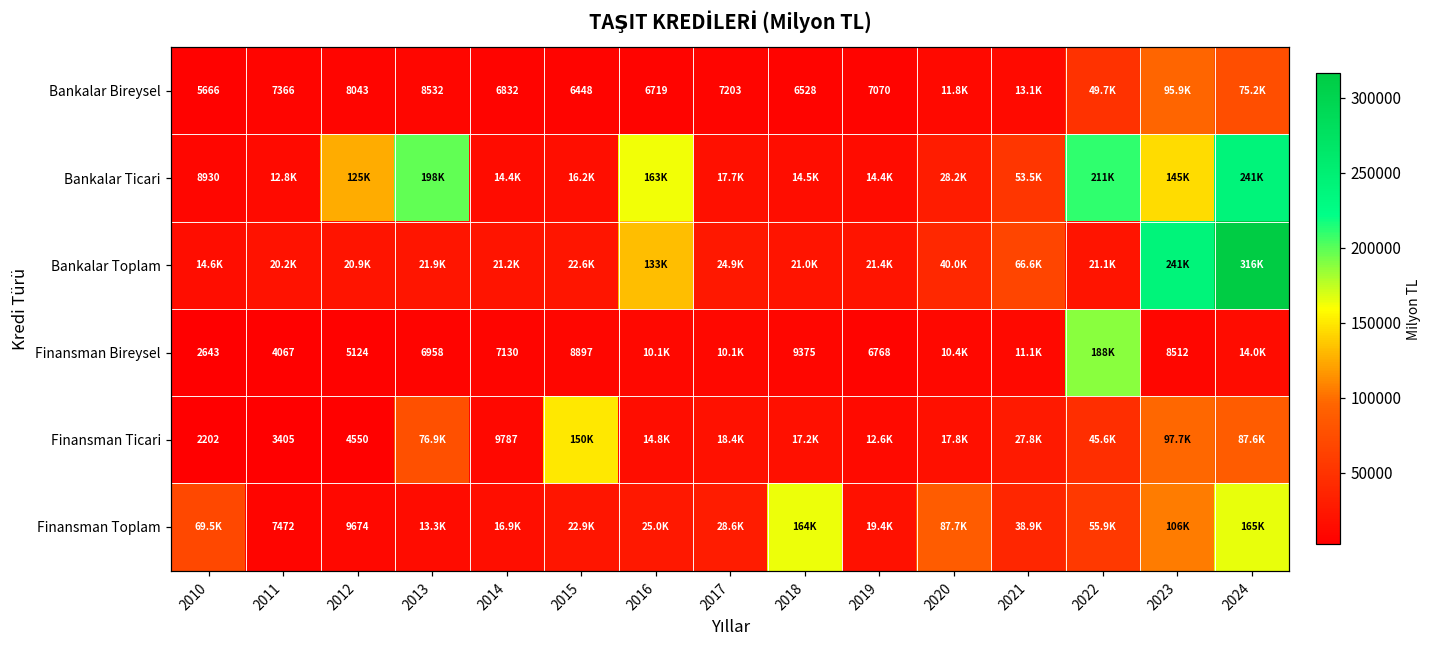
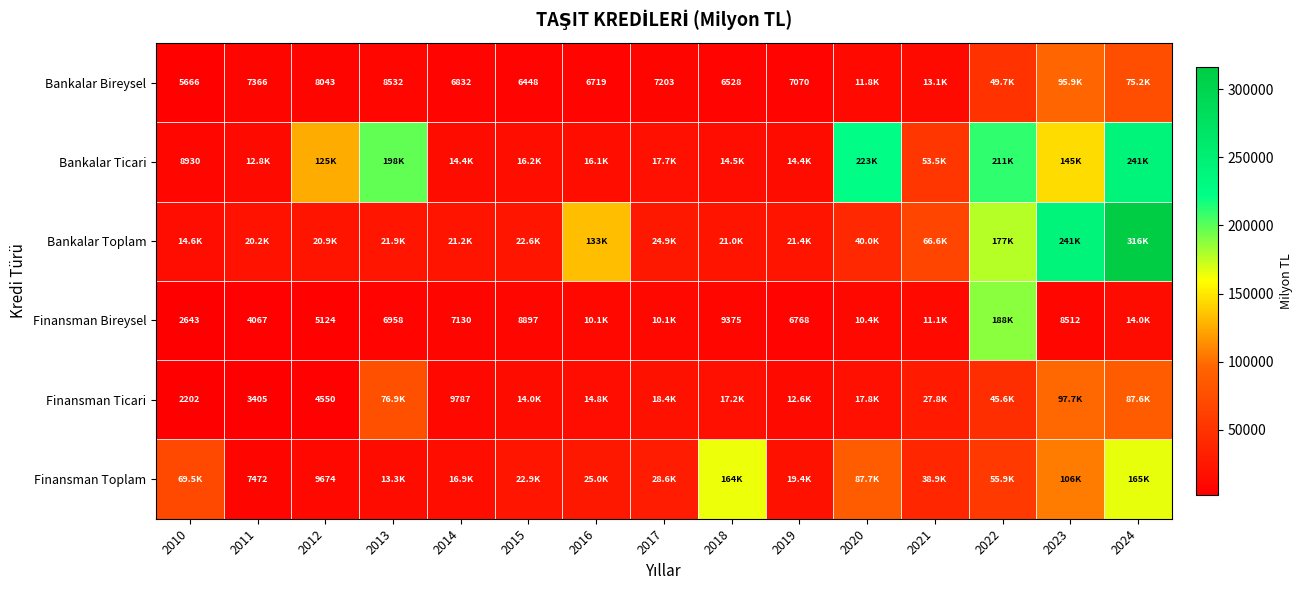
  {
    "Bankalar Bireysel": {
      "2010": "5666",
      "2011": "7366",
      "2012": "8043",
      "2013": "8532",
      "2014": "6832",
      "2015": "6448",
      "2016": "6719",
      "2017": "7203",
      "2018": "6528",
      "2019": "7070",
      "2020": "11.8K",
      "2021": "13.1K",
      "2022": "49.7K",
      "2023": "95.9K",
      "2024": "75.2K"
    },
    "Bankalar Ticari": {
      "2010": "8930",
      "2011": "12.8K",
      "2012": "125K",
      "2013": "198K",
      "2014": "14.4K",
      "2015": "16.2K",
-     "2016": "163K",
+     "2016": "16.1K",
      "2017": "17.7K",
      "2018": "14.5K",
      "2019": "14.4K",
-     "2020": "28.2K",
+     "2020": "223K",
      "2021": "53.5K",
      "2022": "211K",
      "2023": "145K",
      "2024": "241K"
    },
    "Bankalar Toplam": {
      "2010": "14.6K",
      "2011": "20.2K",
      "2012": "20.9K",
      "2013": "21.9K",
      "2014": "21.2K",
      "2015": "22.6K",
      "2016": "133K",
      "2017": "24.9K",
      "2018": "21.0K",
      "2019": "21.4K",
      "2020": "40.0K",
      "2021": "66.6K",
-     "2022": "21.1K",
+     "2022": "177K",
      "2023": "241K",
      "2024": "316K"
    },
    "Finansman Bireysel": {
      "2010": "2643",
      "2011": "4067",
      "2012": "5124",
      "2013": "6958",
      "2014": "7130",
      "2015": "8897",
      "2016": "10.1K",
      "2017": "10.1K",
      "2018": "9375",
      "2019": "6768",
      "2020": "10.4K",
      "2021": "11.1K",
      "2022": "188K",
      "2023": "8512",
      "2024": "14.0K"
    },
    "Finansman Ticari": {
      "2010": "2202",
      "2011": "3405",
      "2012": "4550",
      "2013": "76.9K",
      "2014": "9787",
-     "2015": "150K",
+     "2015": "14.0K",
      "2016": "14.8K",
      "2017": "18.4K",
      "2018": "17.2K",
      "2019": "12.6K",
      "2020": "17.8K",
      "2021": "27.8K",
      "2022": "45.6K",
      "2023": "97.7K",
      "2024": "87.6K"
    },
    "Finansman Toplam": {
      "2010": "69.5K",
      "2011": "7472",
      "2012": "9674",
      "2013": "13.3K",
      "2014": "16.9K",
      "2015": "22.9K",
      "2016": "25.0K",
      "2017": "28.6K",
      "2018": "164K",
      "2019": "19.4K",
      "2020": "87.7K",
      "2021": "38.9K",
      "2022": "55.9K",
      "2023": "106K",
      "2024": "165K"
    }
  }
